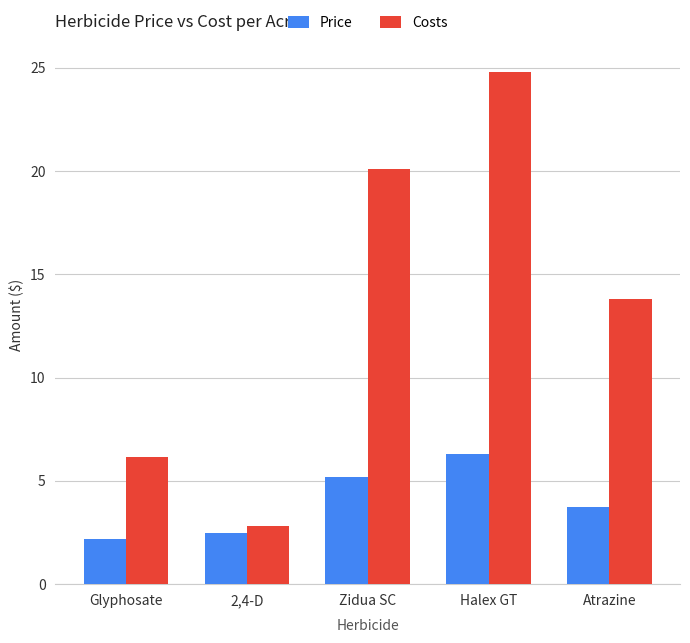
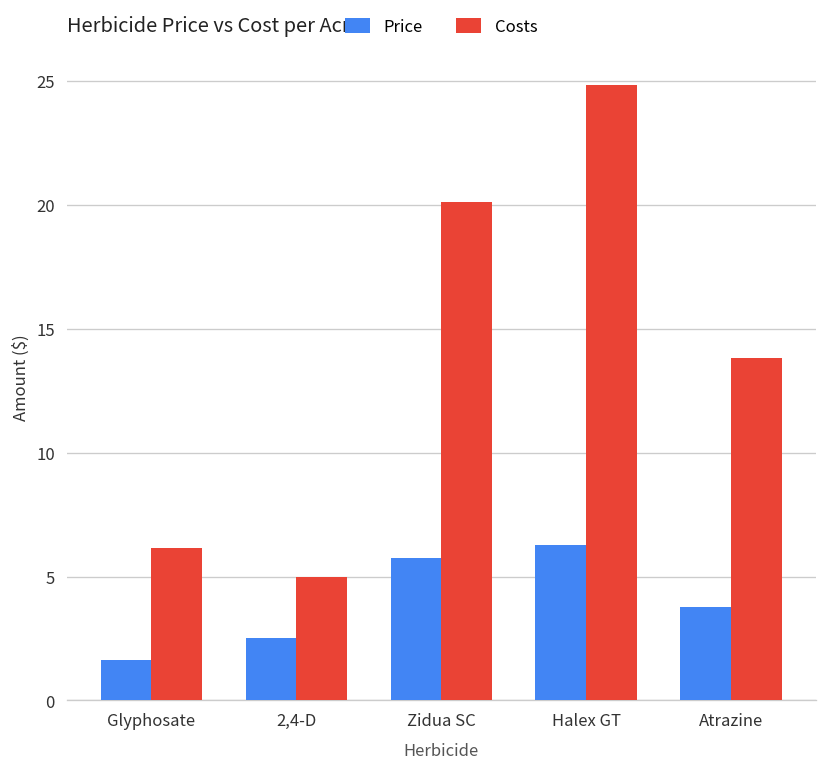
  {
    "Price": {
-     "Glyphosate": 2.2,
+     "Glyphosate": 1.6,
      "2,4-D": 2.5,
-     "Zidua SC": 5.2,
+     "Zidua SC": 5.7,
      "Halex GT": 6.3,
      "Atrazine": 3.8
    },
    "Costs": {
      "Glyphosate": 6.2,
-     "2,4-D": 2.8,
+     "2,4-D": 5.0,
      "Zidua SC": 20.1,
      "Halex GT": 24.8,
      "Atrazine": 13.8
    }
  }
